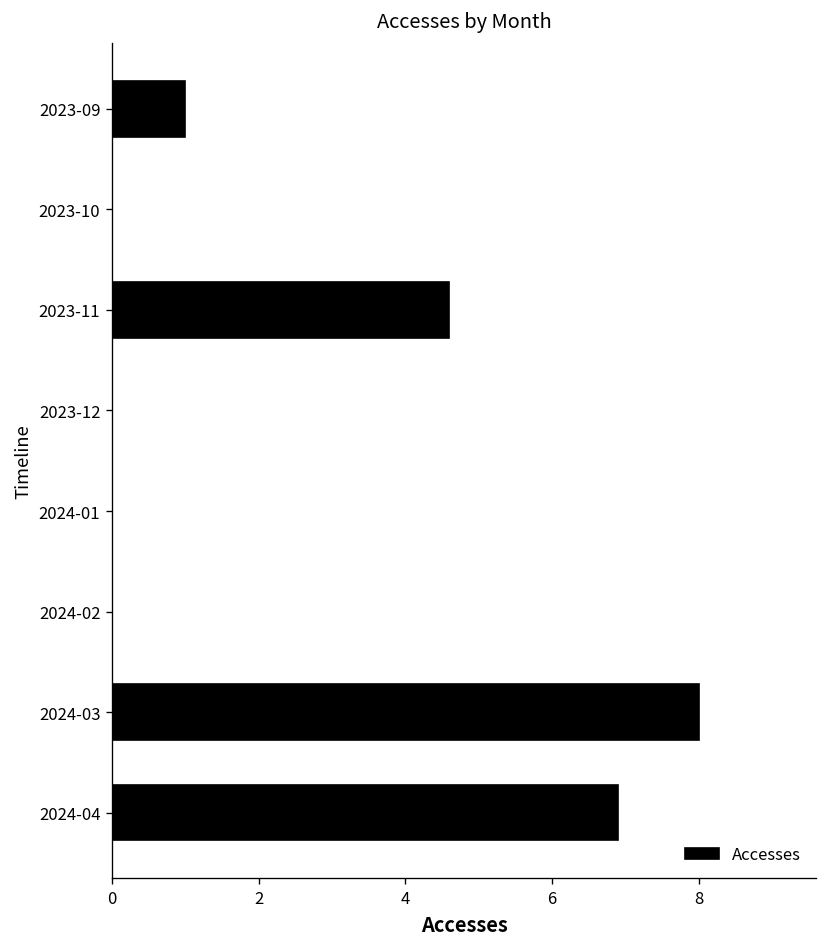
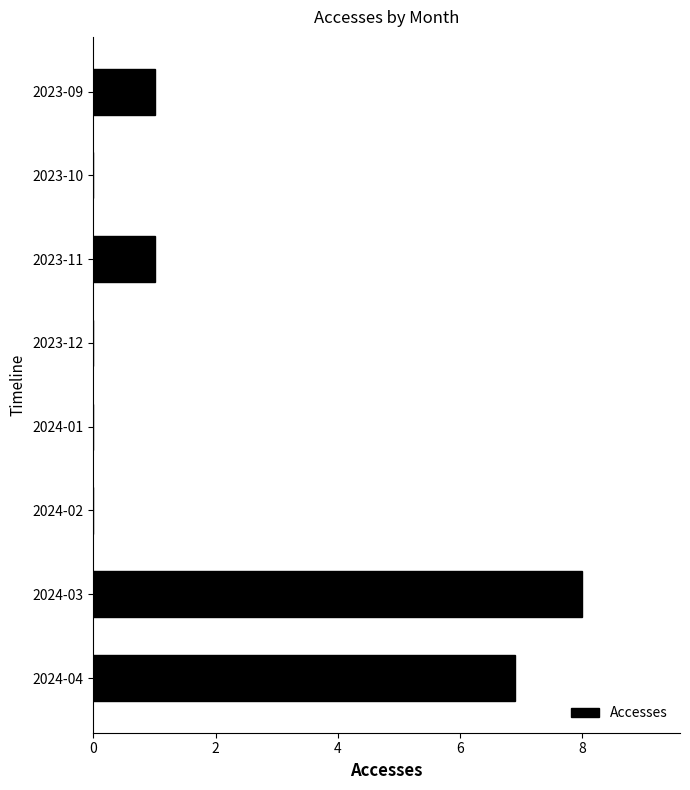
  {
    "2023-09": 1.0,
    "2023-10": 0.0,
-   "2023-11": 4.6,
+   "2023-11": 1.0,
    "2023-12": 0.0,
    "2024-01": 0.0,
    "2024-02": 0.0,
    "2024-03": 8.0,
    "2024-04": 6.9
  }
